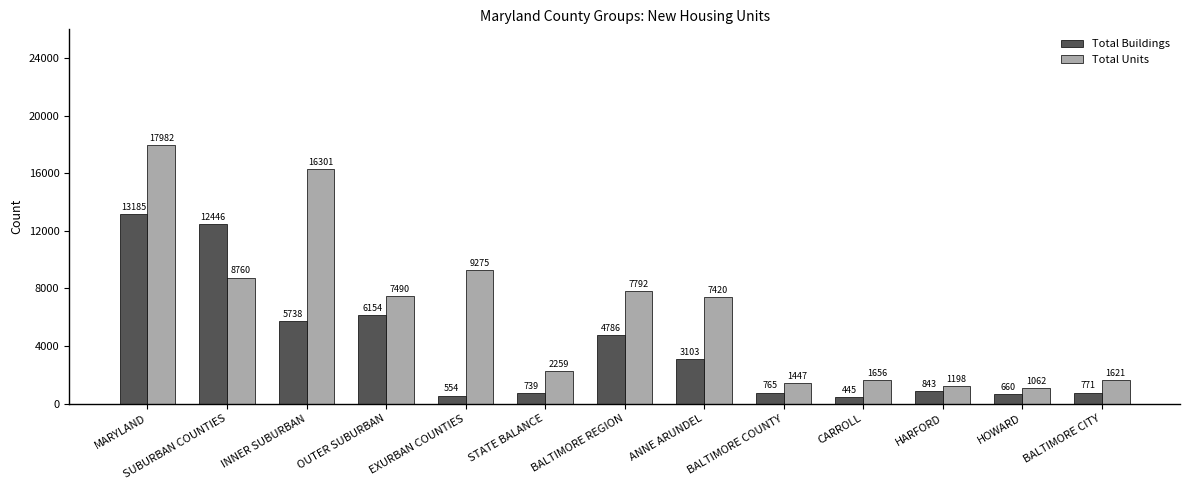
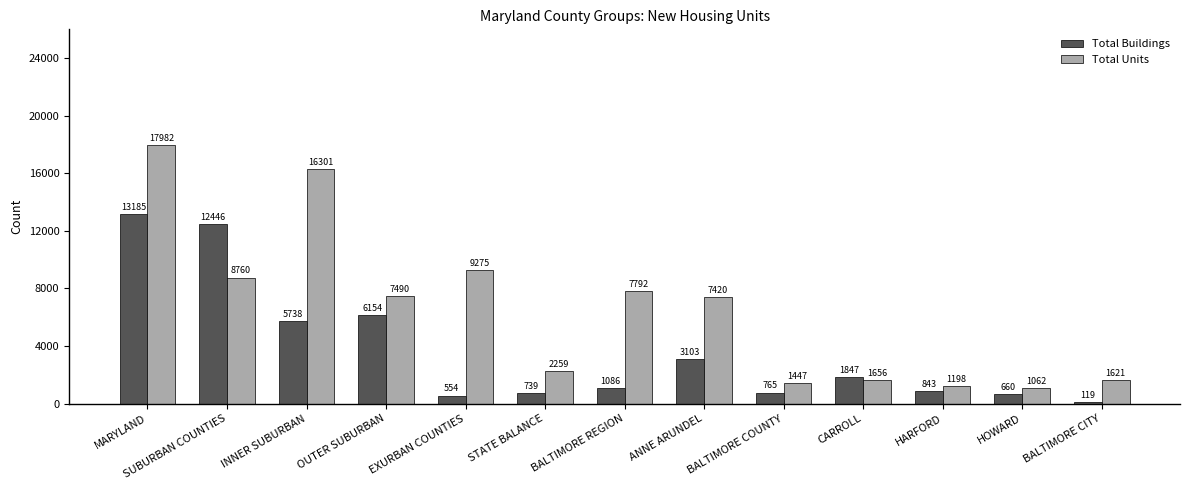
  {
    "Total Buildings": {
      "MARYLAND": 13185,
      "SUBURBAN COUNTIES": 12446,
      "INNER SUBURBAN": 5738,
      "OUTER SUBURBAN": 6154,
      "EXURBAN COUNTIES": 554,
      "STATE BALANCE": 739,
-     "BALTIMORE REGION": 4786,
+     "BALTIMORE REGION": 1086,
      "ANNE ARUNDEL": 3103,
      "BALTIMORE COUNTY": 765,
-     "CARROLL": 445,
+     "CARROLL": 1847,
      "HARFORD": 843,
      "HOWARD": 660,
-     "BALTIMORE CITY": 771
+     "BALTIMORE CITY": 119
    },
    "Total Units": {
      "MARYLAND": 17982,
      "SUBURBAN COUNTIES": 8760,
      "INNER SUBURBAN": 16301,
      "OUTER SUBURBAN": 7490,
      "EXURBAN COUNTIES": 9275,
      "STATE BALANCE": 2259,
      "BALTIMORE REGION": 7792,
      "ANNE ARUNDEL": 7420,
      "BALTIMORE COUNTY": 1447,
      "CARROLL": 1656,
      "HARFORD": 1198,
      "HOWARD": 1062,
      "BALTIMORE CITY": 1621
    }
  }
